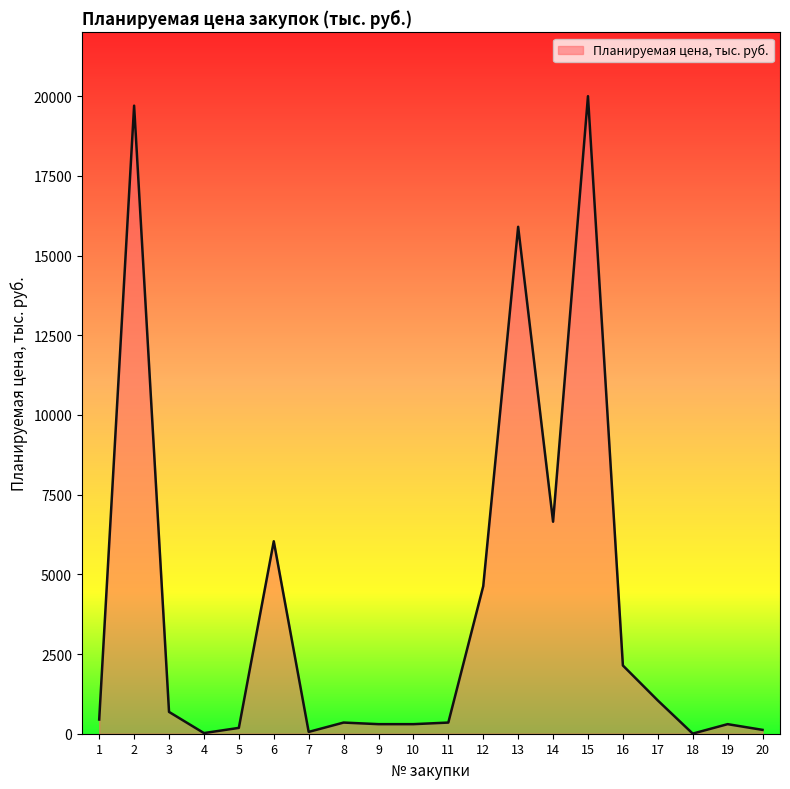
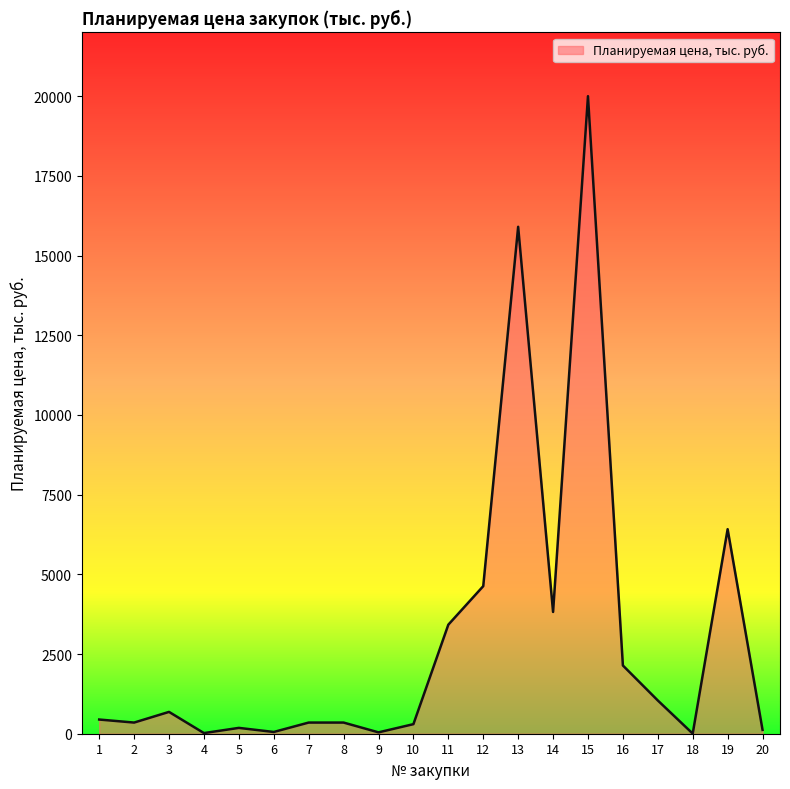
  {
    "1": 400,
-   "2": 19700,
+   "2": 400,
    "3": 700,
    "4": 0,
    "5": 200,
-   "6": 6000,
-   "7": 100,
+   "6": 100,
+   "7": 400,
    "8": 400,
-   "9": 300,
+   "9": 0,
    "10": 300,
-   "11": 400,
+   "11": 3400,
    "12": 4600,
    "13": 15900,
-   "14": 6700,
+   "14": 3800,
    "15": 20000,
    "16": 2100,
    "17": 1000,
    "18": 0,
-   "19": 300,
+   "19": 6400,
    "20": 100
  }
